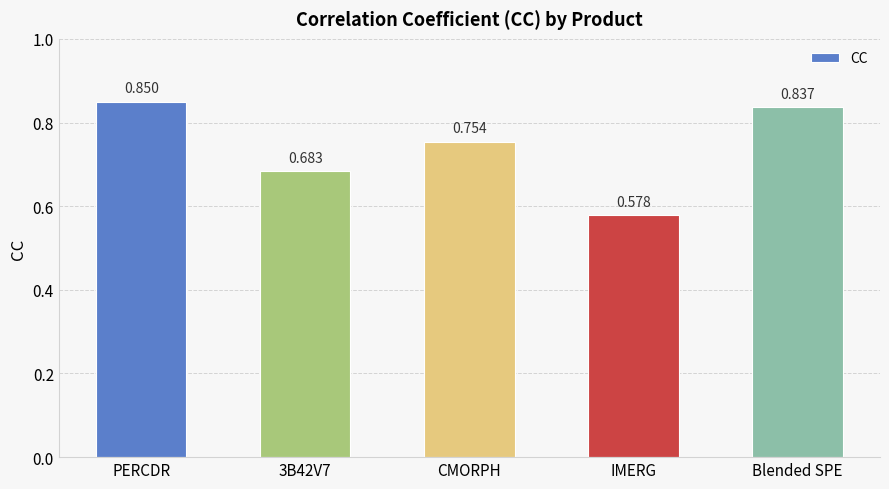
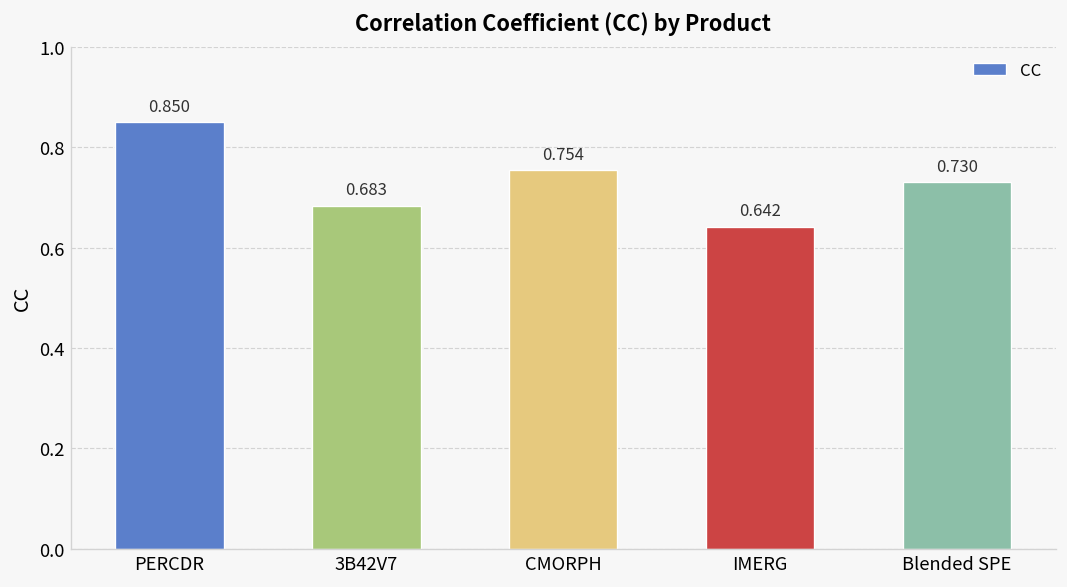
  {
    "PERCDR": 0.850,
    "3B42V7": 0.683,
    "CMORPH": 0.754,
-   "IMERG": 0.578,
-   "Blended SPE": 0.837
+   "IMERG": 0.642,
+   "Blended SPE": 0.730
  }
